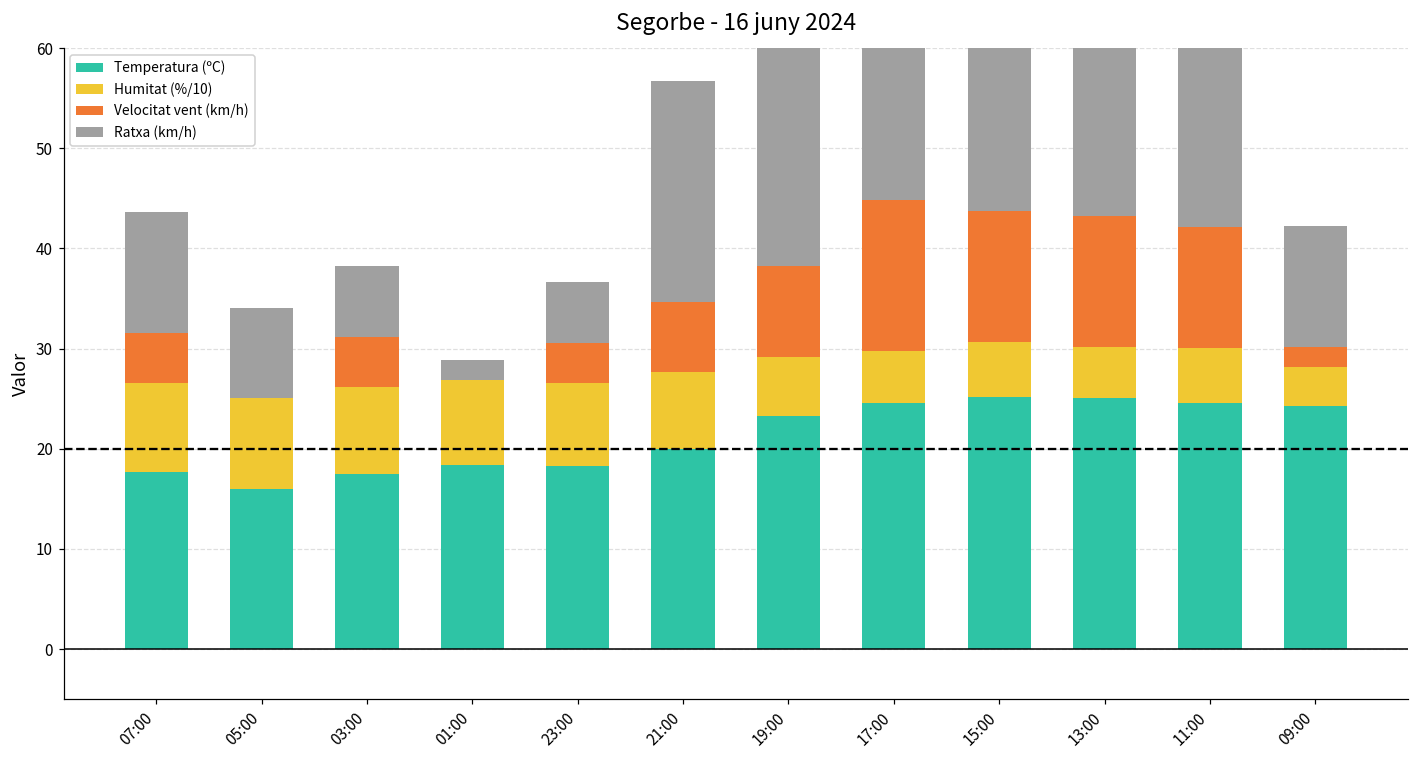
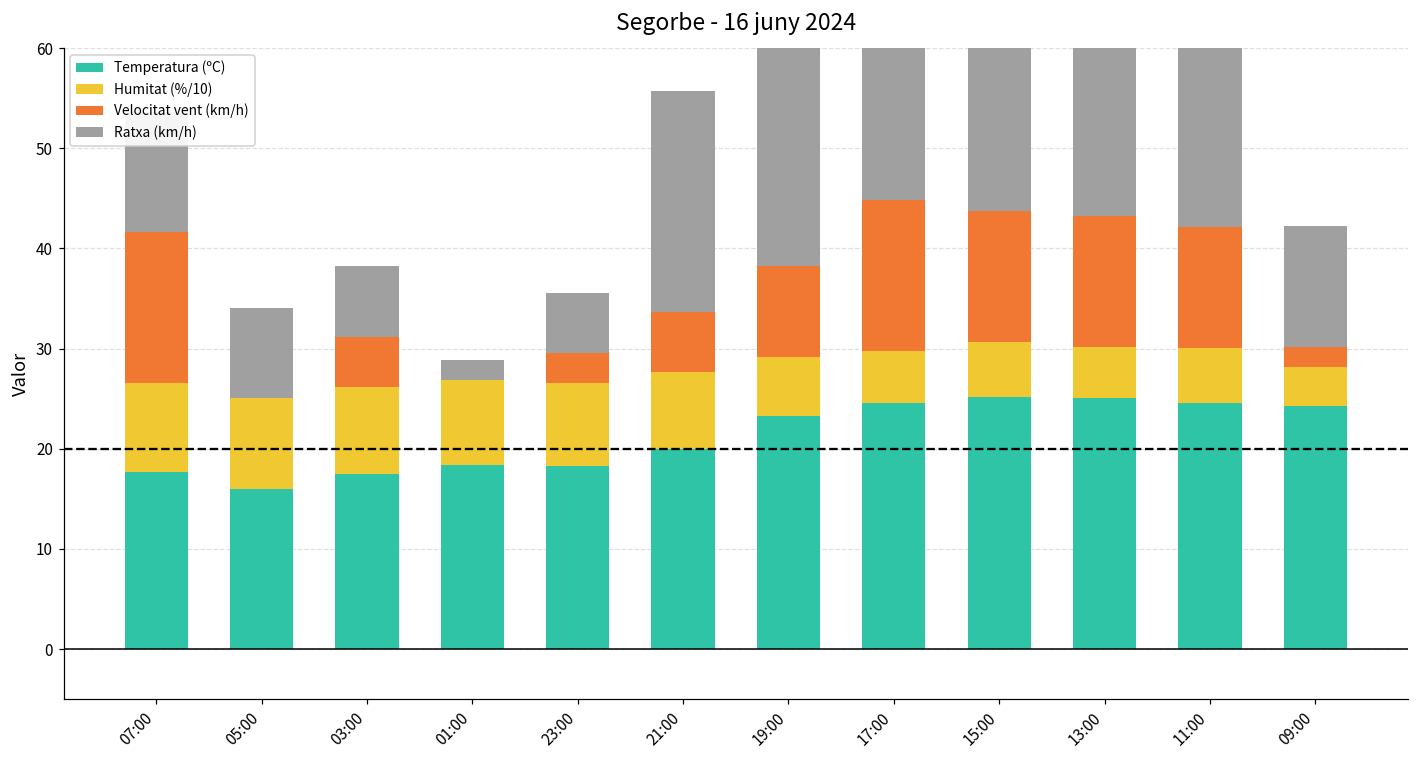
  {
    "Temperatura (ºC)": {
      "07:00": 18,
      "05:00": 16,
      "03:00": 18,
      "01:00": 18,
      "23:00": 18,
      "21:00": 20,
      "19:00": 23,
      "17:00": 25,
      "15:00": 25,
      "13:00": 25,
      "11:00": 25,
      "09:00": 24
    },
    "Humitat (%/10)": {
      "07:00": 9,
      "05:00": 9,
      "03:00": 9,
      "01:00": 9,
      "23:00": 8,
      "21:00": 8,
      "19:00": 6,
      "17:00": 5,
      "15:00": 6,
      "13:00": 5,
      "11:00": 6,
      "09:00": 4
    },
    "Velocitat vent (km/h)": {
-     "07:00": 5,
+     "07:00": 15,
      "05:00": 0,
      "03:00": 5,
      "01:00": 0,
-     "23:00": 4,
-     "21:00": 7,
+     "23:00": 3,
+     "21:00": 6,
      "19:00": 9,
      "17:00": 15,
      "15:00": 13,
      "13:00": 13,
      "11:00": 12,
      "09:00": 2
    },
    "Ratxa (km/h)": {
      "05:00": 9,
      "03:00": 7,
      "01:00": 2,
      "23:00": 6,
      "21:00": 22,
      "09:00": 12
    }
  }
